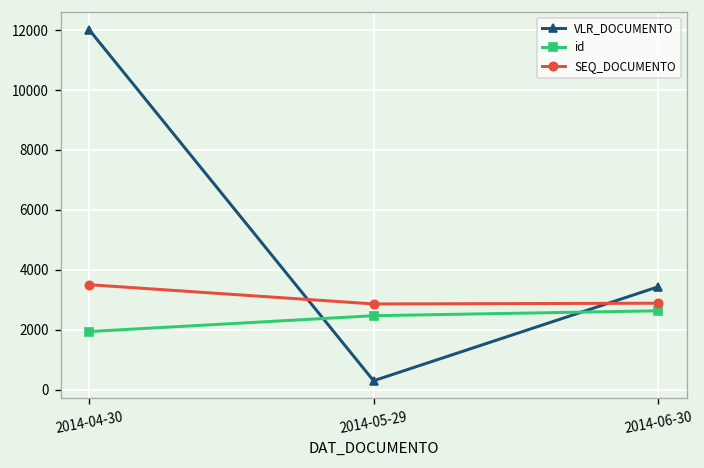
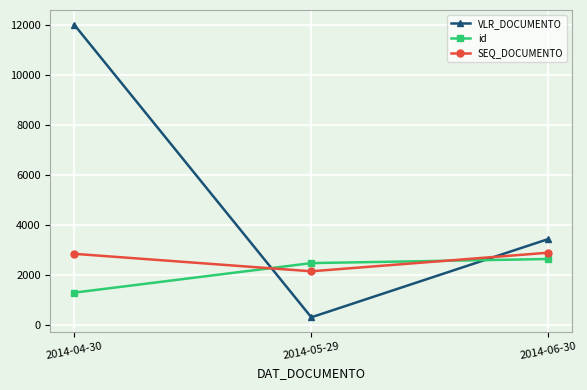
  {
    "VLR_DOCUMENTO": {
      "2014-04-30": 12000,
      "2014-05-29": 300,
      "2014-06-30": 3400
    },
    "id": {
-     "2014-04-30": 1900,
+     "2014-04-30": 1300,
      "2014-05-29": 2500,
      "2014-06-30": 2600
    },
    "SEQ_DOCUMENTO": {
-     "2014-04-30": 3500,
-     "2014-05-29": 2900,
+     "2014-04-30": 2800,
+     "2014-05-29": 2100,
      "2014-06-30": 2900
    }
  }
